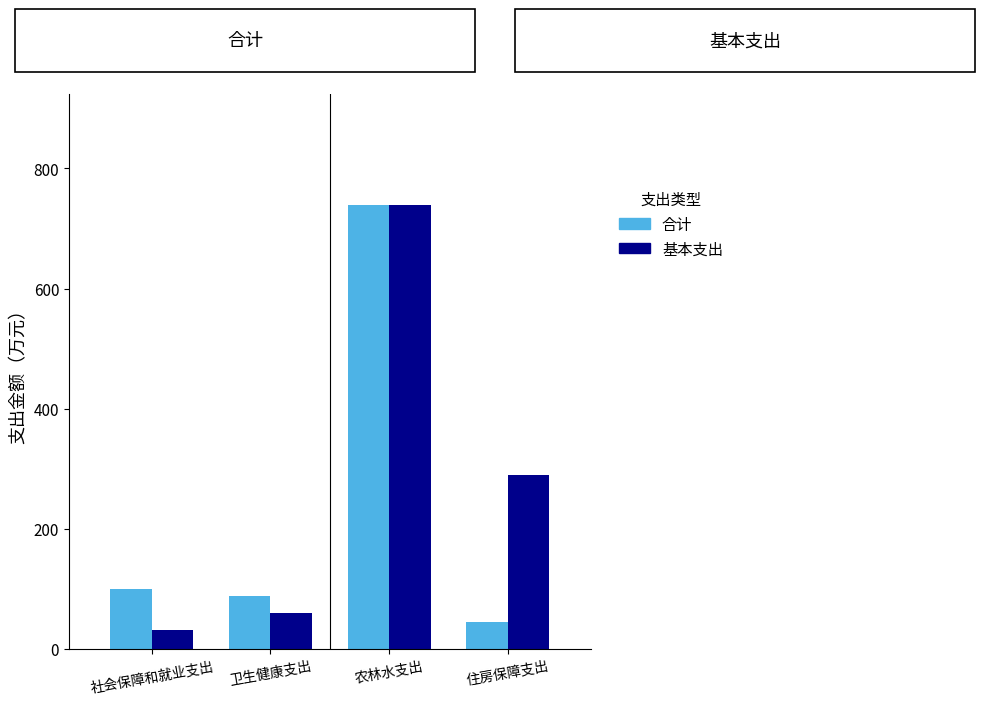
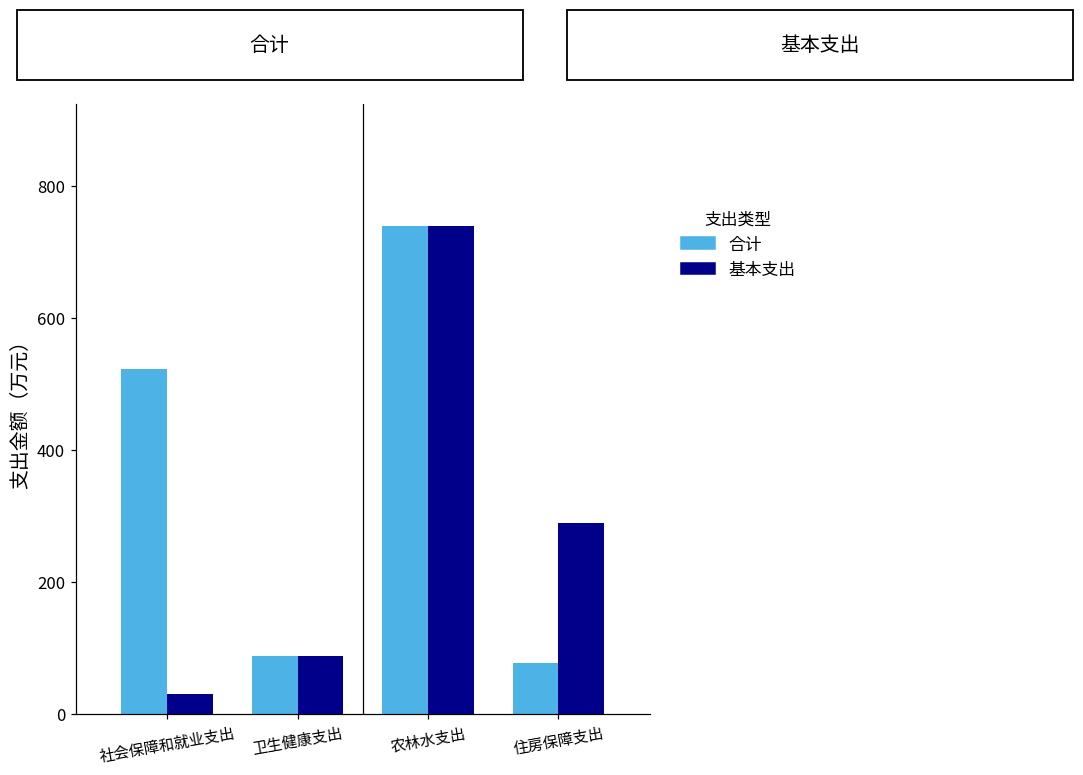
  {
    "合计": {
-     "社会保障和就业支出": 100,
+     "社会保障和就业支出": 520,
      "卫生健康支出": 90,
      "农林水支出": 740,
-     "住房保障支出": 50
+     "住房保障支出": 80
    },
    "基本支出": {
      "社会保障和就业支出": 30,
-     "卫生健康支出": 60,
+     "卫生健康支出": 90,
      "农林水支出": 740,
      "住房保障支出": 290
    }
  }
